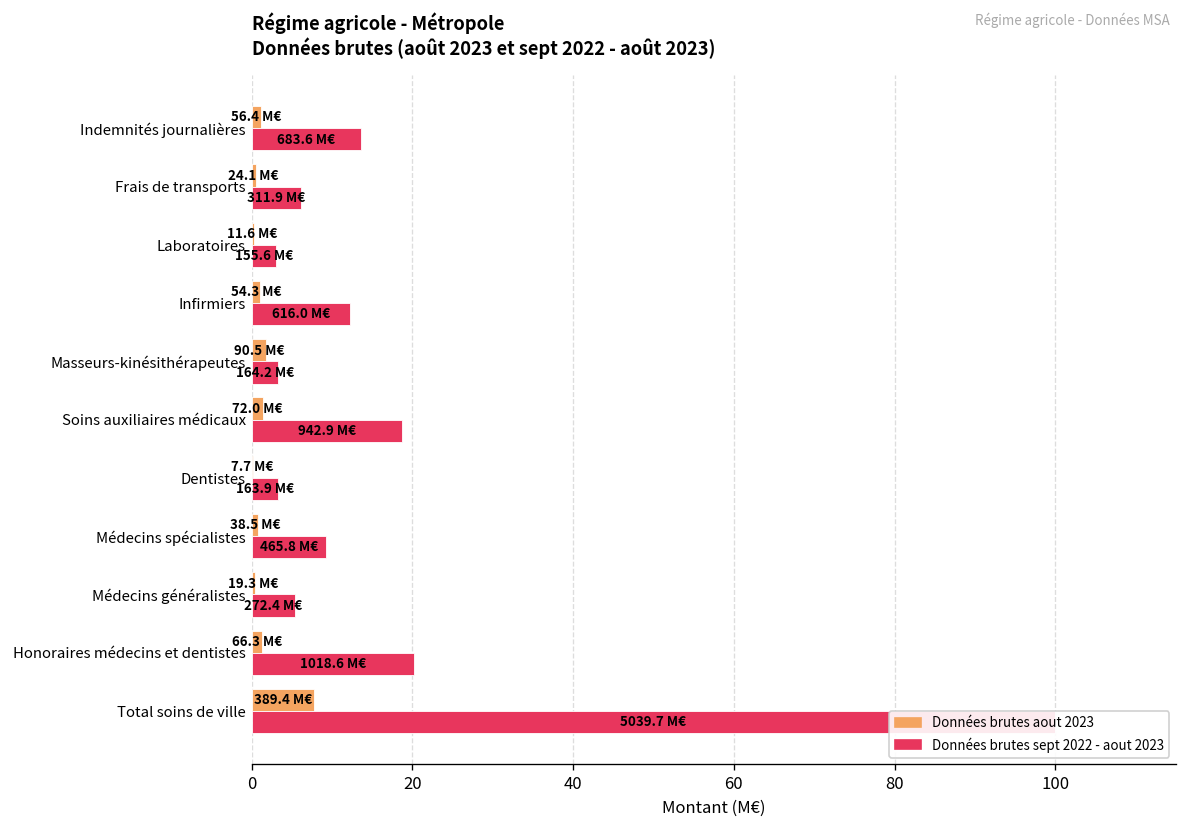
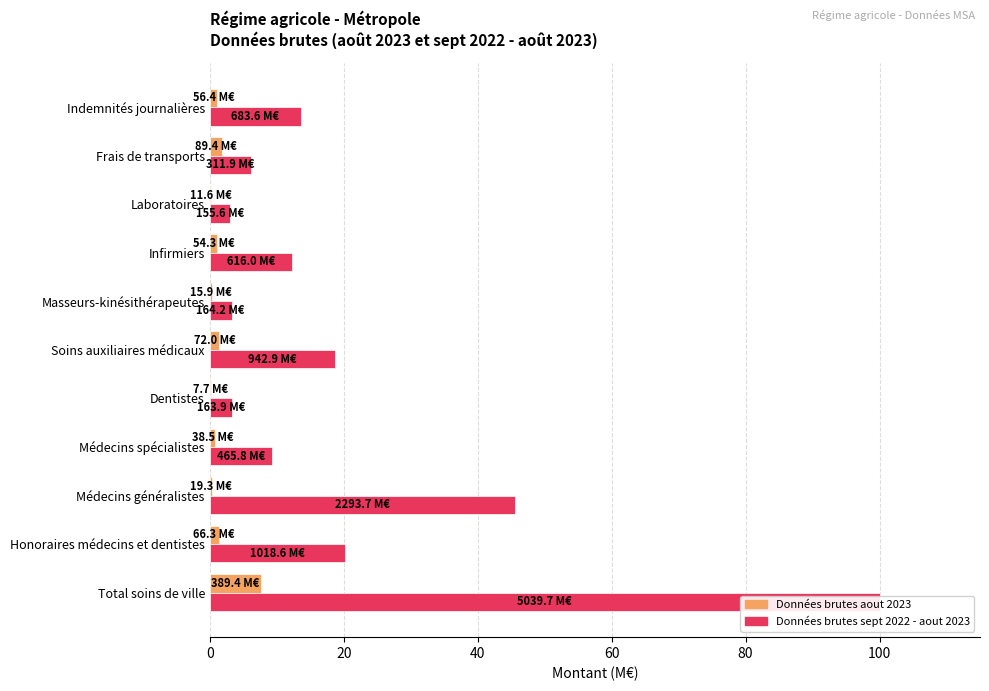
  {
    "Données brutes aout 2023": {
-     "Frais de transports": 24.1,
-     "Masseurs-kinésithérapeutes": 90.5
+     "Frais de transports": 89.4,
+     "Masseurs-kinésithérapeutes": 15.9
    },
    "Données brutes sept 2022 - aout 2023": {
-     "Médecins généralistes": 272.4
+     "Médecins généralistes": 2293.7
    }
  }
